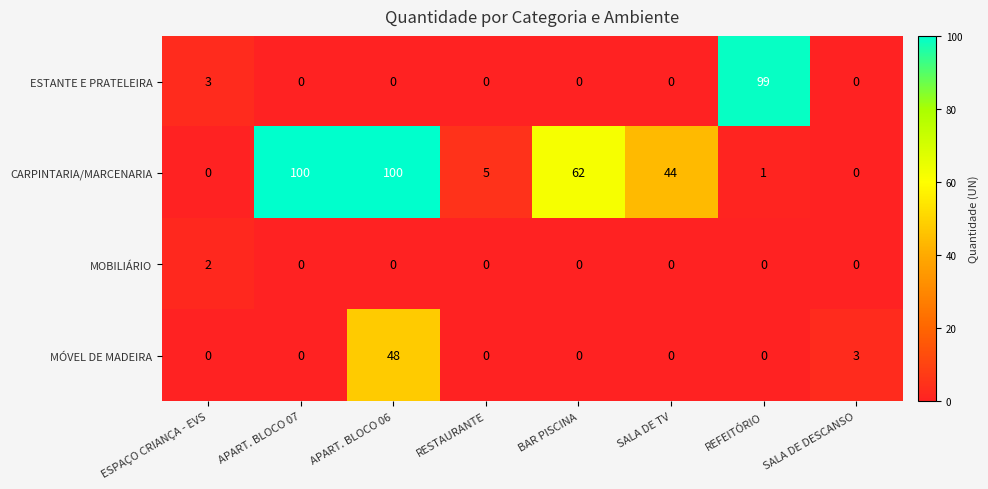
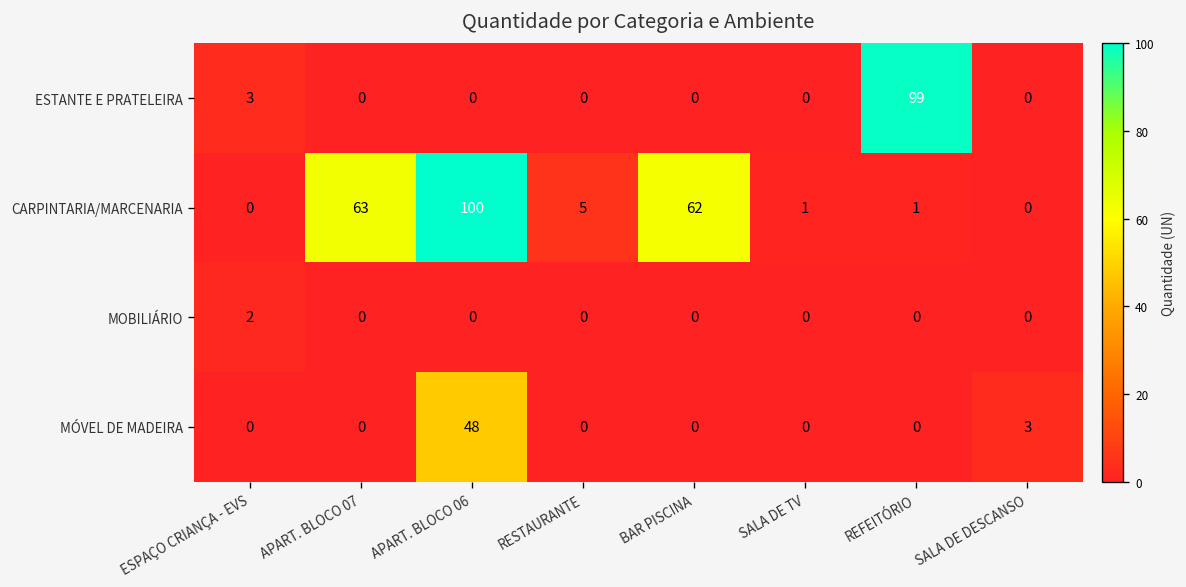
  {
    "ESTANTE E PRATELEIRA": {
      "ESPAÇO CRIANÇA - EVS": 3,
      "APART. BLOCO 07": 0,
      "APART. BLOCO 06": 0,
      "RESTAURANTE": 0,
      "BAR PISCINA": 0,
      "SALA DE TV": 0,
      "REFEITÓRIO": 99,
      "SALA DE DESCANSO": 0
    },
    "CARPINTARIA/MARCENARIA": {
      "ESPAÇO CRIANÇA - EVS": 0,
-     "APART. BLOCO 07": 100,
+     "APART. BLOCO 07": 63,
      "APART. BLOCO 06": 100,
      "RESTAURANTE": 5,
      "BAR PISCINA": 62,
-     "SALA DE TV": 44,
+     "SALA DE TV": 1,
      "REFEITÓRIO": 1,
      "SALA DE DESCANSO": 0
    },
    "MOBILIÁRIO": {
      "ESPAÇO CRIANÇA - EVS": 2,
      "APART. BLOCO 07": 0,
      "APART. BLOCO 06": 0,
      "RESTAURANTE": 0,
      "BAR PISCINA": 0,
      "SALA DE TV": 0,
      "REFEITÓRIO": 0,
      "SALA DE DESCANSO": 0
    },
    "MÓVEL DE MADEIRA": {
      "ESPAÇO CRIANÇA - EVS": 0,
      "APART. BLOCO 07": 0,
      "APART. BLOCO 06": 48,
      "RESTAURANTE": 0,
      "BAR PISCINA": 0,
      "SALA DE TV": 0,
      "REFEITÓRIO": 0,
      "SALA DE DESCANSO": 3
    }
  }
